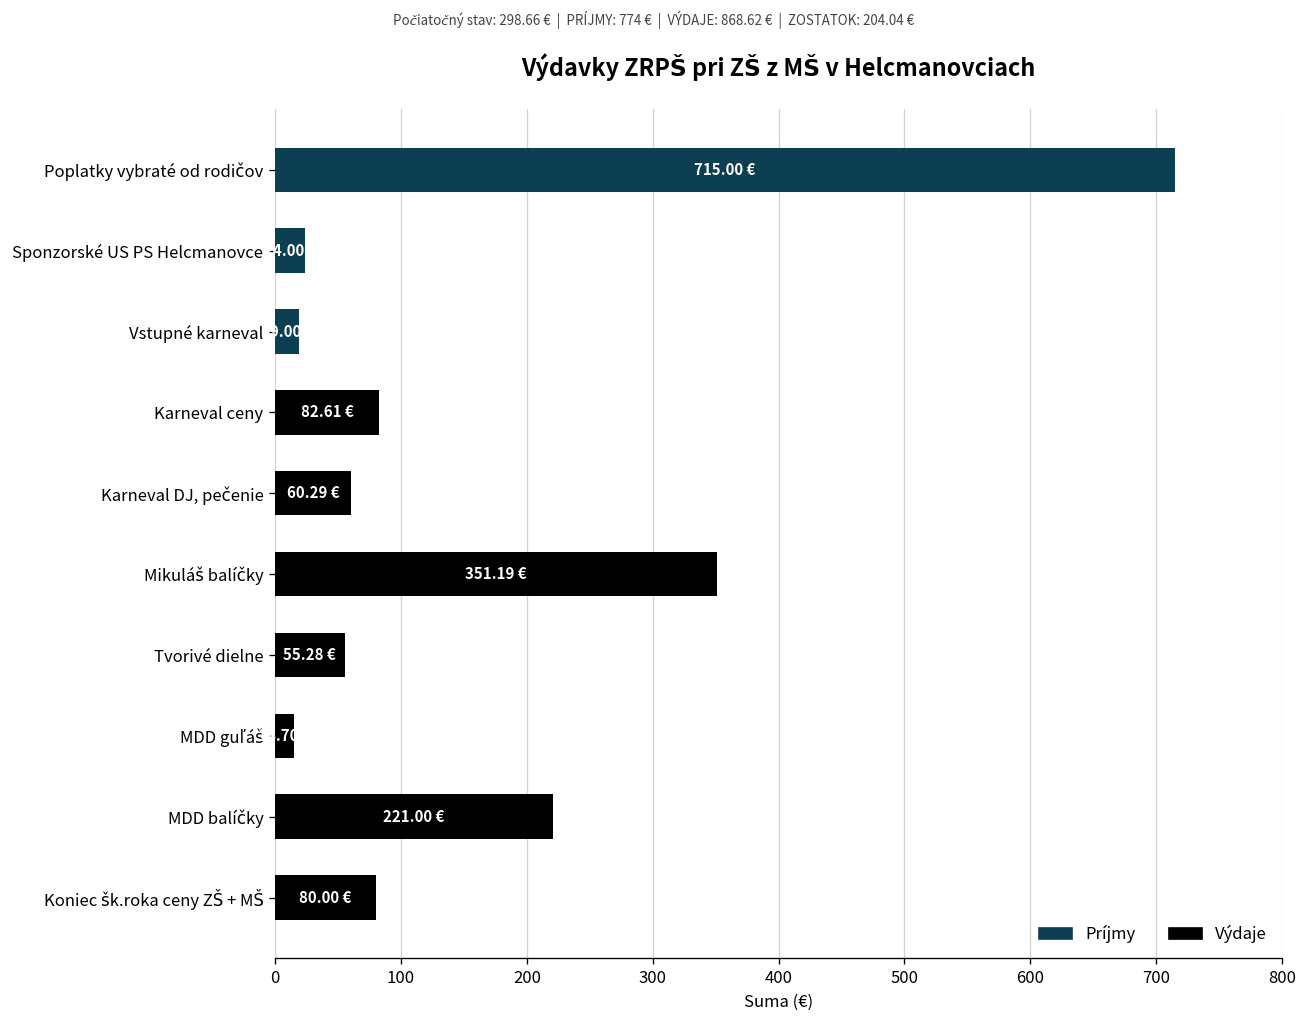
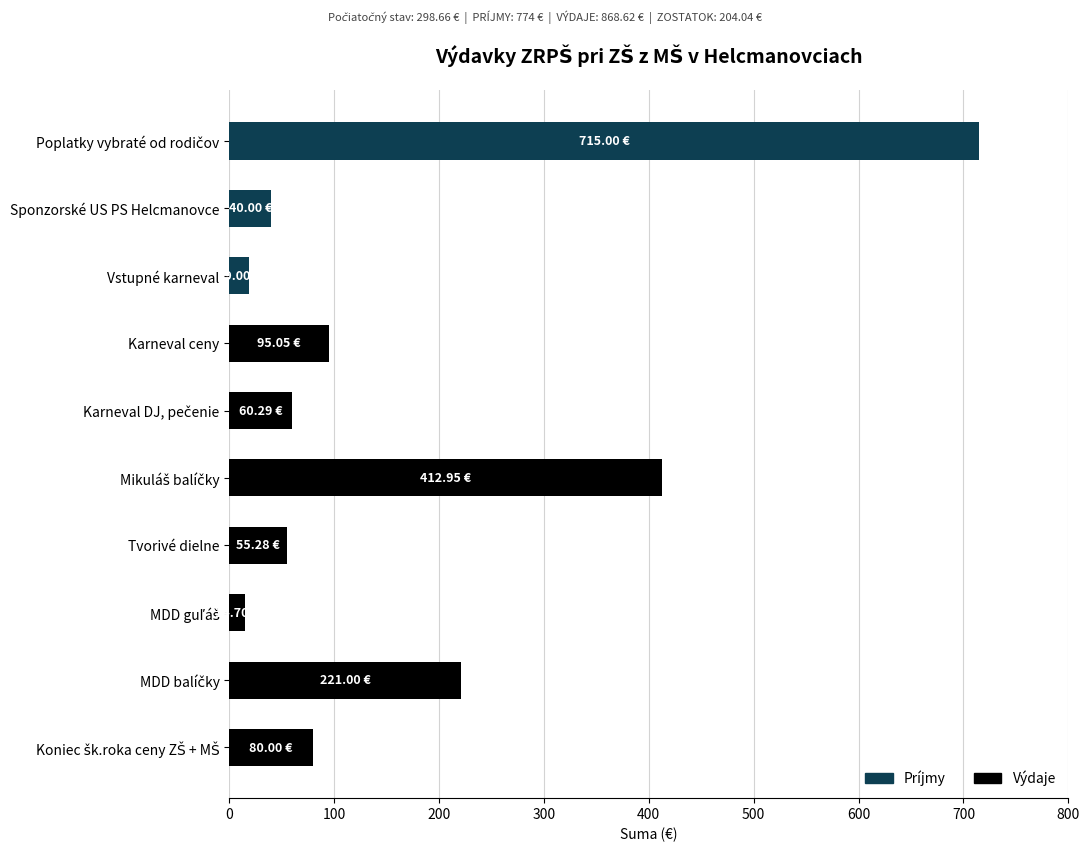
  {
    "Príjmy": {
      "Poplatky vybraté od rodičov": 715.00,
-     "Sponzorské US PS Helcmanovce": 24.00
+     "Sponzorské US PS Helcmanovce": 40.00
    },
    "Výdaje": {
-     "Karneval ceny": 82.61,
+     "Karneval ceny": 95.05,
      "Karneval DJ, pečenie": 60.29,
-     "Mikuláš balíčky": 351.19,
+     "Mikuláš balíčky": 412.95,
      "Tvorivé dielne": 55.28,
      "MDD balíčky": 221.00,
      "Koniec šk.roka ceny ZŠ + MŠ": 80.00
    }
  }
